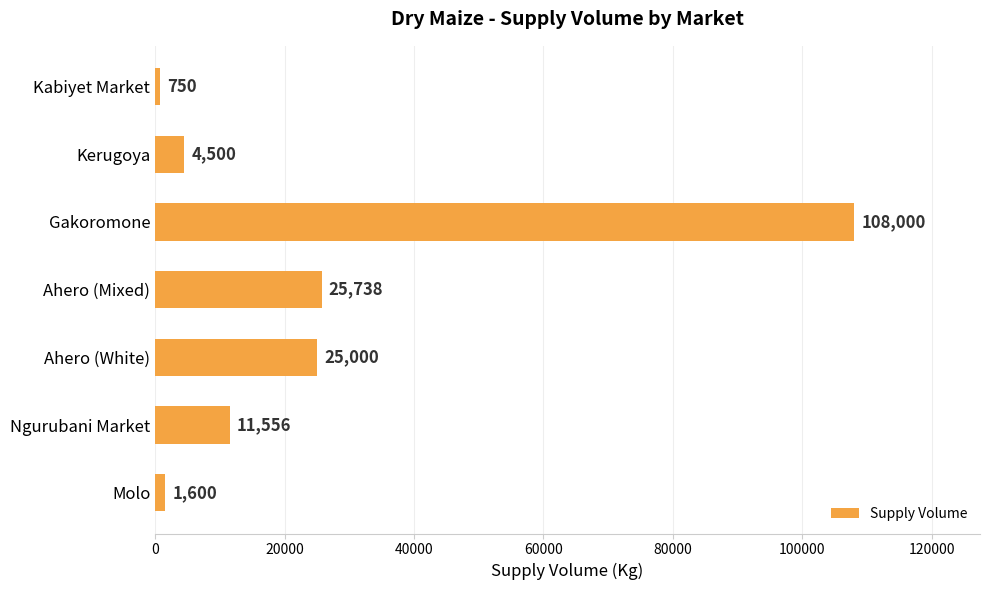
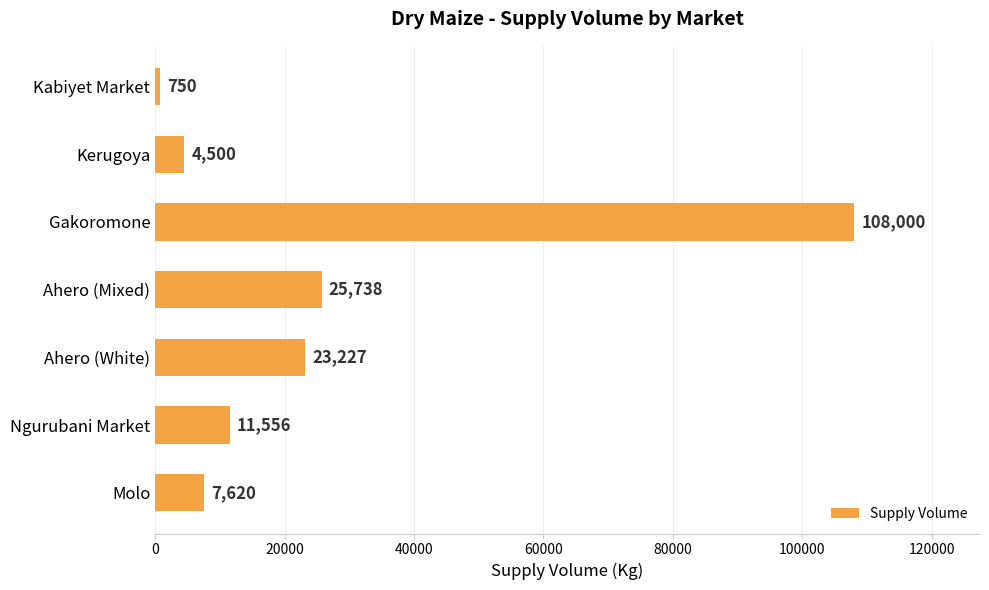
  {
    "Kabiyet Market": "750",
    "Kerugoya": "4,500",
    "Gakoromone": "108,000",
    "Ahero (Mixed)": "25,738",
-   "Ahero (White)": "25,000",
+   "Ahero (White)": "23,227",
    "Ngurubani Market": "11,556",
-   "Molo": "1,600"
+   "Molo": "7,620"
  }
